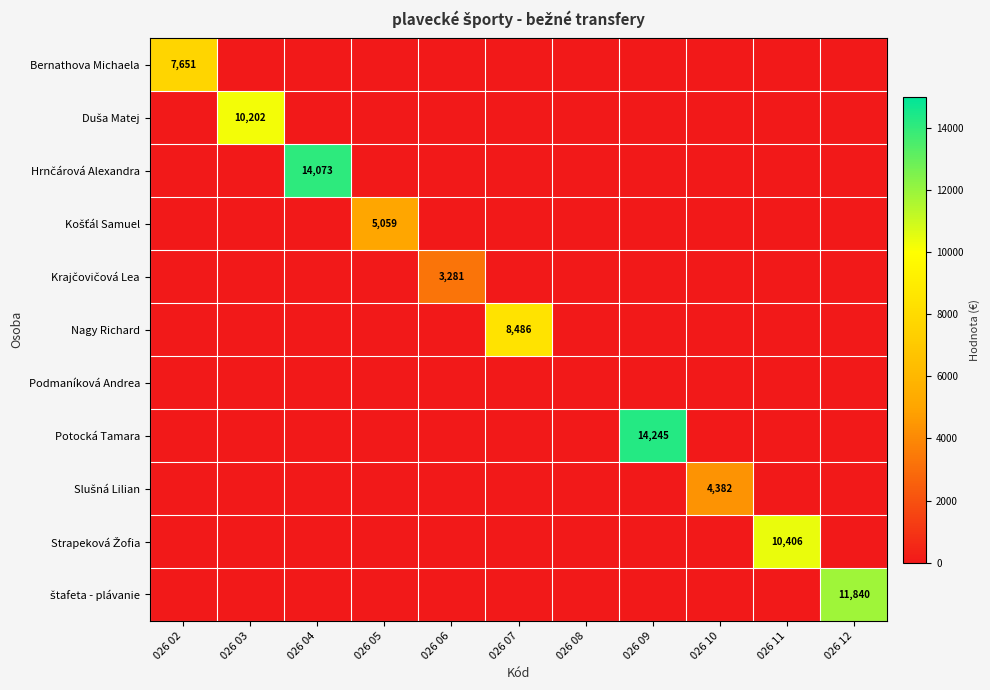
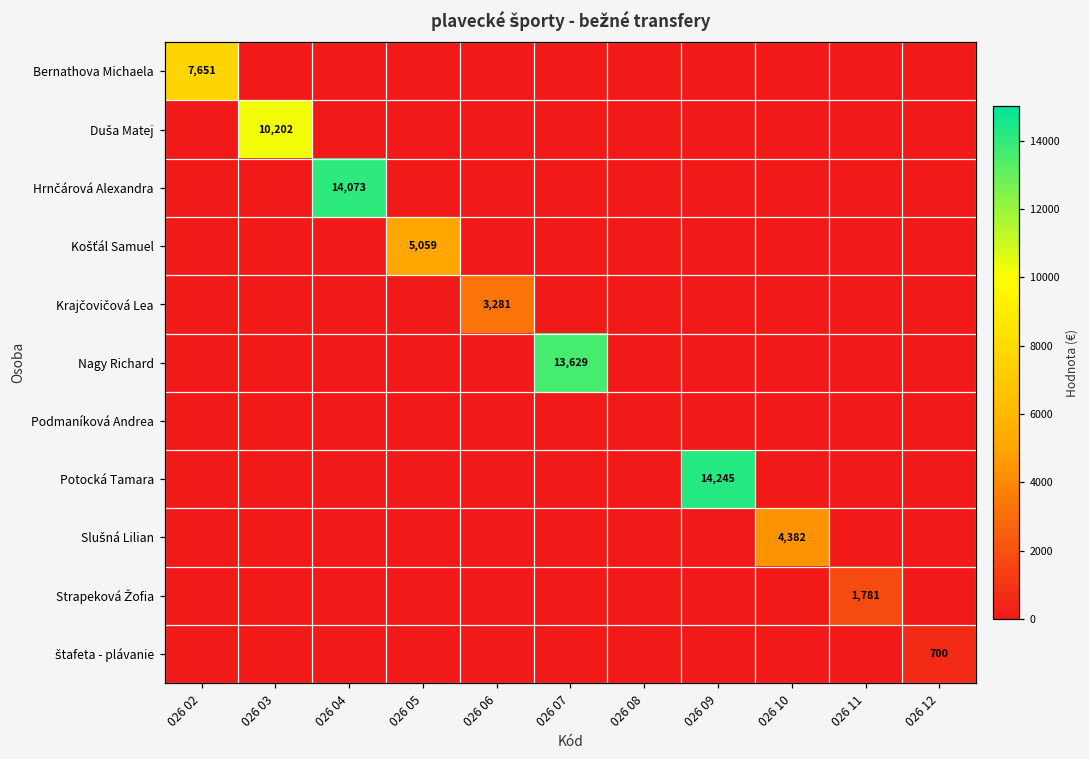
  {
    "Bernathova Michaela": {
      "026 02": "7,651"
    },
    "Duša Matej": {
      "026 03": "10,202"
    },
    "Hrnčárová Alexandra": {
      "026 04": "14,073"
    },
    "Košťál Samuel": {
      "026 05": "5,059"
    },
    "Krajčovičová Lea": {
      "026 06": "3,281"
    },
    "Nagy Richard": {
-     "026 07": "8,486"
+     "026 07": "13,629"
    },
    "Potocká Tamara": {
      "026 09": "14,245"
    },
    "Slušná Lilian": {
      "026 10": "4,382"
    },
    "Strapeková Žofia": {
-     "026 11": "10,406"
+     "026 11": "1,781"
    },
    "štafeta - plávanie": {
-     "026 12": "11,840"
+     "026 12": "700"
    }
  }
